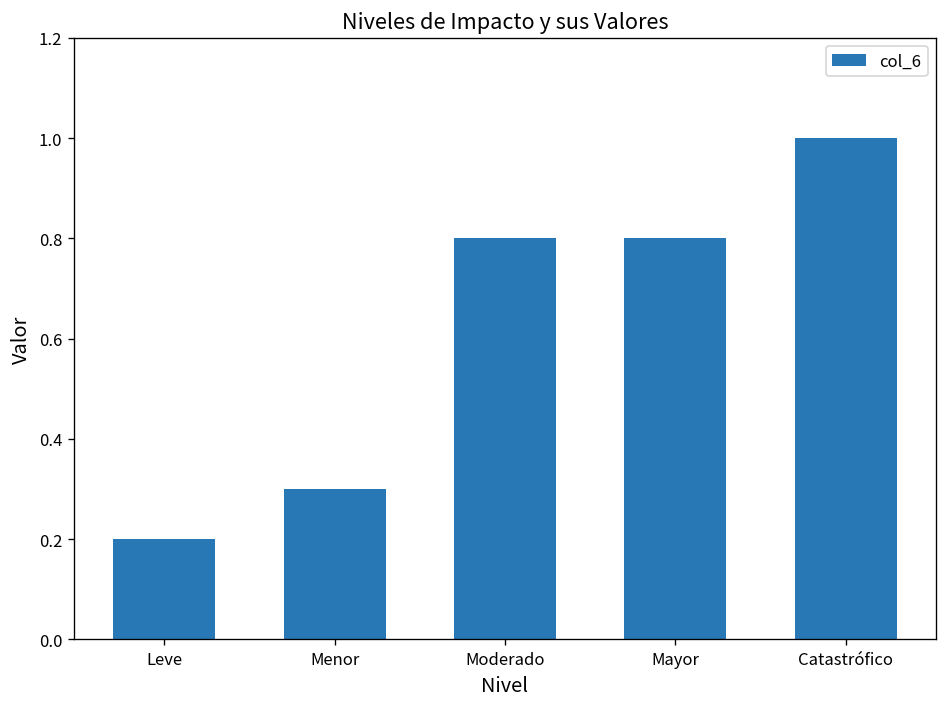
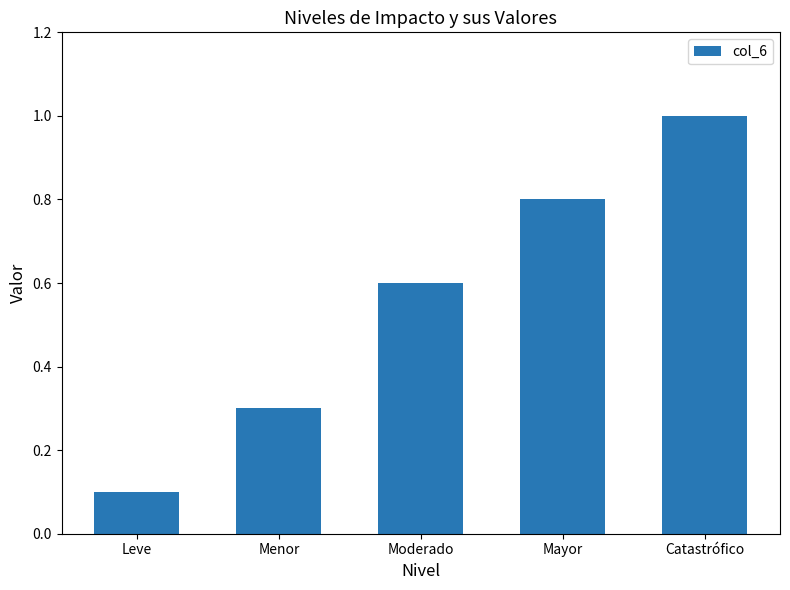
  {
-   "Leve": 0.2,
+   "Leve": 0.1,
    "Menor": 0.3,
-   "Moderado": 0.8,
+   "Moderado": 0.6,
    "Mayor": 0.8,
    "Catastrófico": 1.0
  }
